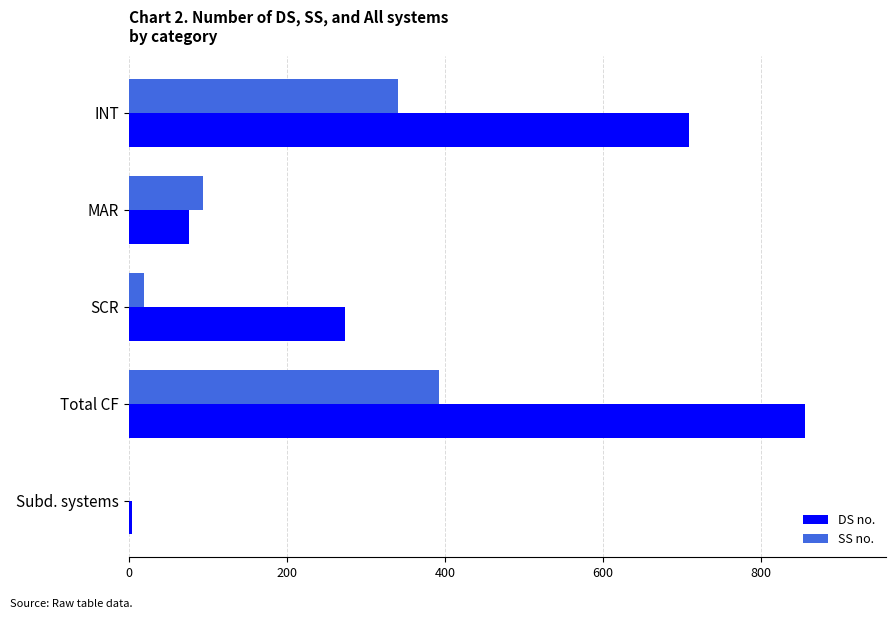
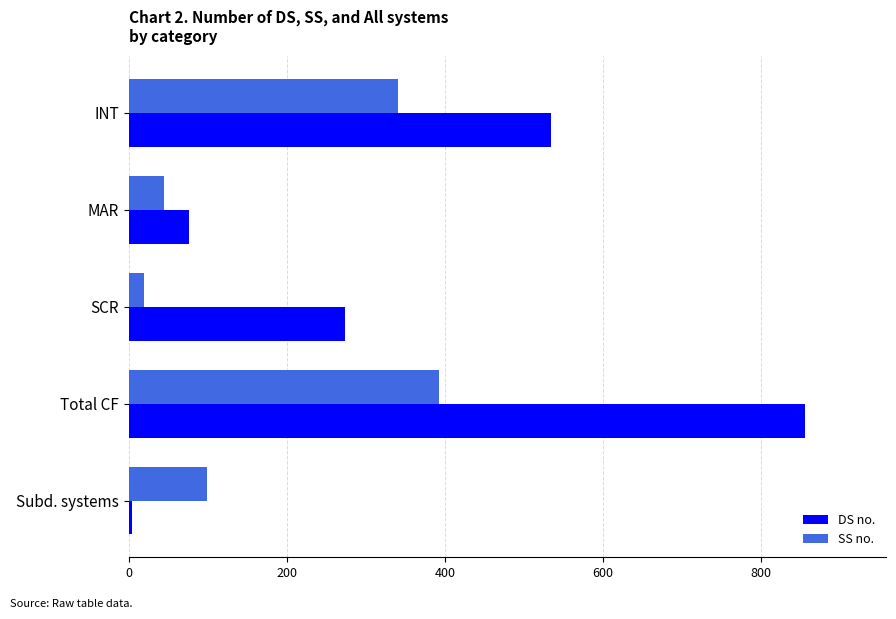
  {
    "DS no.": {
-     "INT": 710,
+     "INT": 530,
      "MAR": 80,
      "SCR": 270,
      "Total CF": 860,
      "Subd. systems": 0
    },
    "SS no.": {
      "INT": 340,
-     "MAR": 90,
+     "MAR": 50,
      "SCR": 20,
      "Total CF": 390,
-     "Subd. systems": 0
+     "Subd. systems": 100
    }
  }
